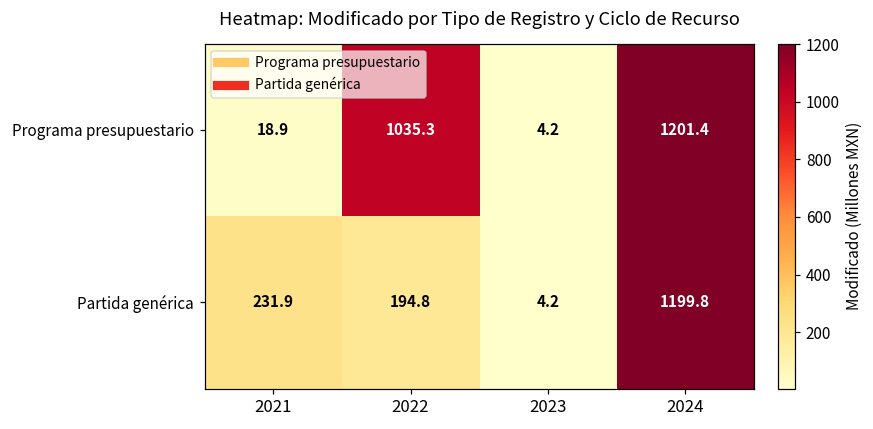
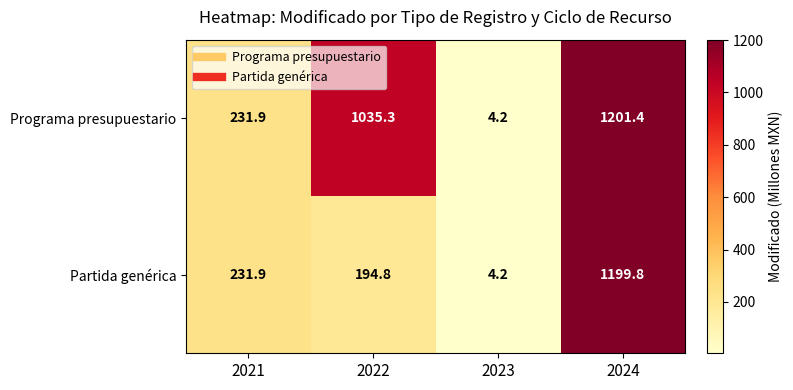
  {
    "Programa presupuestario": {
-     "2021": 18.9,
+     "2021": 231.9,
      "2022": 1035.3,
      "2023": 4.2,
      "2024": 1201.4
    },
    "Partida genérica": {
      "2021": 231.9,
      "2022": 194.8,
      "2023": 4.2,
      "2024": 1199.8
    }
  }
